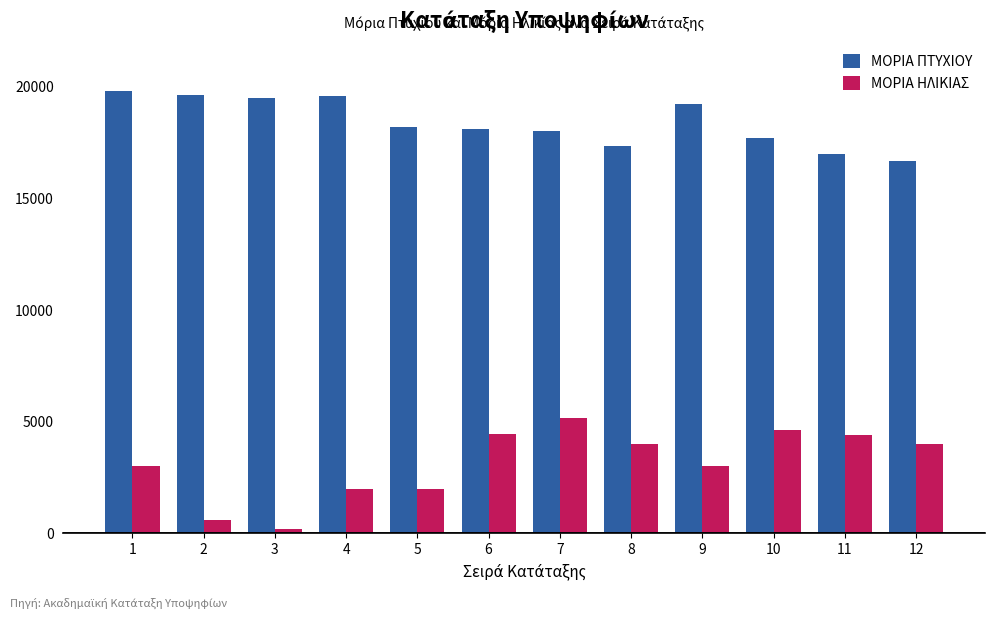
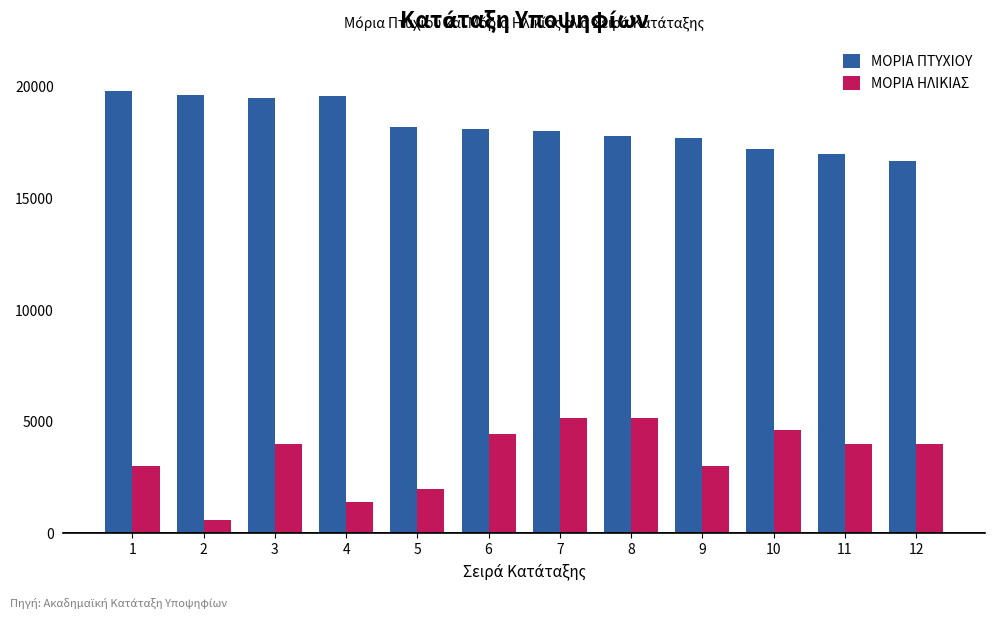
  {
    "ΜΟΡΙΑ ΠΤΥΧΙΟΥ": {
      "1": 19800,
      "2": 19600,
      "3": 19500,
      "4": 19600,
      "5": 18200,
      "6": 18100,
      "7": 18000,
-     "8": 17300,
-     "9": 19200,
-     "10": 17700,
+     "8": 17800,
+     "9": 17700,
+     "10": 17200,
      "11": 17000,
      "12": 16700
    },
    "ΜΟΡΙΑ ΗΛΙΚΙΑΣ": {
      "1": 3000,
      "2": 600,
-     "3": 200,
-     "4": 2000,
+     "3": 4000,
+     "4": 1400,
      "5": 2000,
      "6": 4400,
      "7": 5200,
-     "8": 4000,
+     "8": 5100,
      "9": 3000,
      "10": 4600,
-     "11": 4400,
+     "11": 4000,
      "12": 4000
    }
  }
